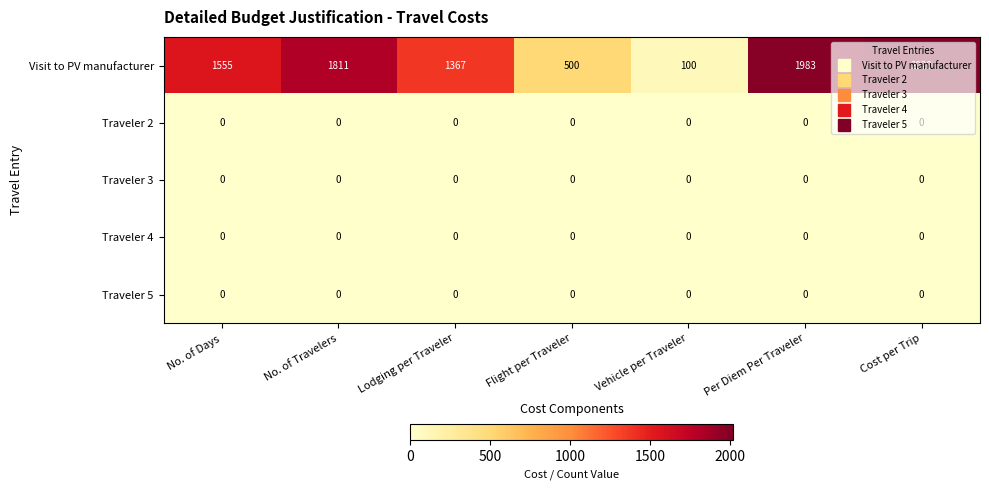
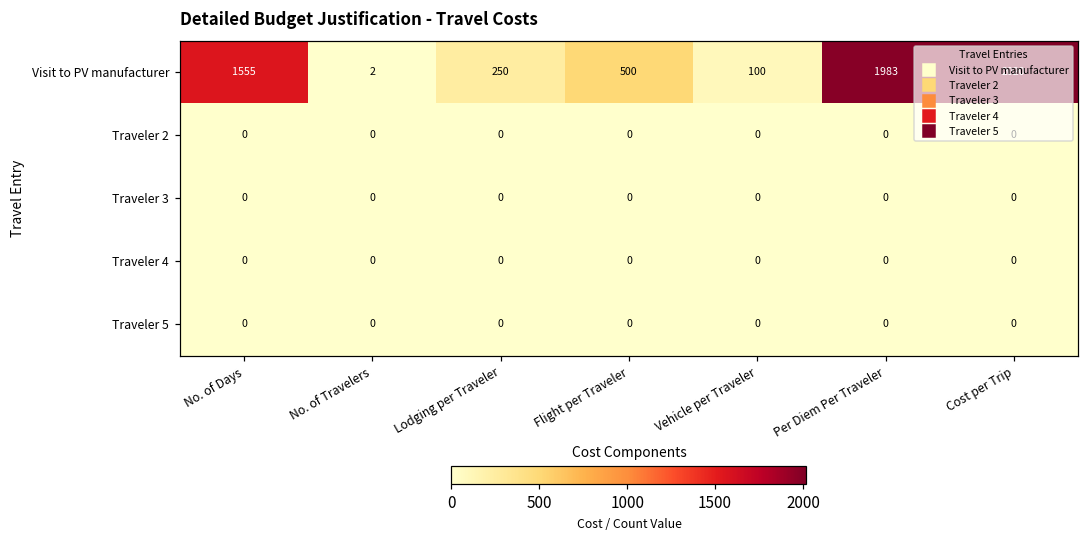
  {
    "Visit to PV manufacturer": {
      "No. of Days": 1555,
-     "No. of Travelers": 1811,
-     "Lodging per Traveler": 1367,
+     "No. of Travelers": 2,
+     "Lodging per Traveler": 250,
      "Flight per Traveler": 500,
      "Vehicle per Traveler": 100,
      "Per Diem Per Traveler": 1983
    },
    "Traveler 2": {
      "No. of Days": 0,
      "No. of Travelers": 0,
      "Lodging per Traveler": 0,
      "Flight per Traveler": 0,
      "Vehicle per Traveler": 0,
      "Per Diem Per Traveler": 0
    },
    "Traveler 3": {
      "No. of Days": 0,
      "No. of Travelers": 0,
      "Lodging per Traveler": 0,
      "Flight per Traveler": 0,
      "Vehicle per Traveler": 0,
      "Per Diem Per Traveler": 0,
      "Cost per Trip": 0
    },
    "Traveler 4": {
      "No. of Days": 0,
      "No. of Travelers": 0,
      "Lodging per Traveler": 0,
      "Flight per Traveler": 0,
      "Vehicle per Traveler": 0,
      "Per Diem Per Traveler": 0,
      "Cost per Trip": 0
    },
    "Traveler 5": {
      "No. of Days": 0,
      "No. of Travelers": 0,
      "Lodging per Traveler": 0,
      "Flight per Traveler": 0,
      "Vehicle per Traveler": 0,
      "Per Diem Per Traveler": 0,
      "Cost per Trip": 0
    }
  }
